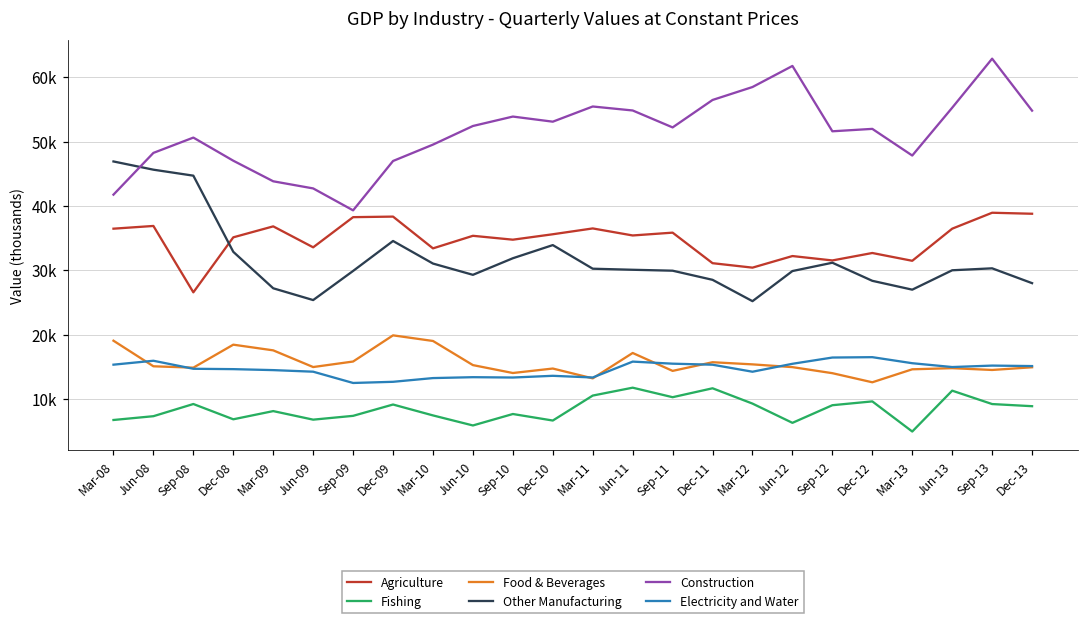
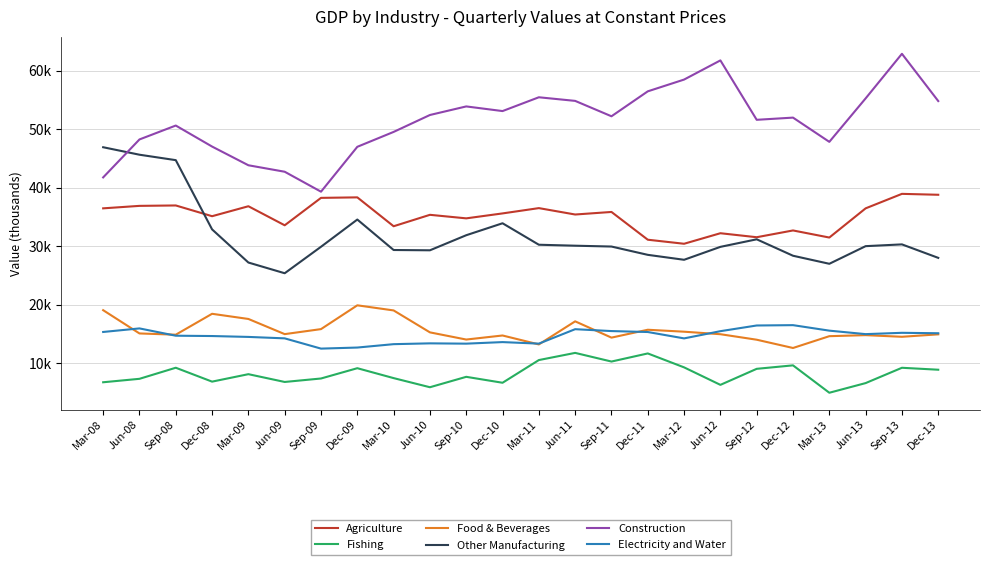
  {
    "Agriculture": {
      "Mar-08": 36000,
      "Jun-08": 37000,
-     "Sep-08": 27000,
+     "Sep-08": 37000,
      "Dec-08": 35000,
      "Mar-09": 37000,
      "Jun-09": 34000,
      "Sep-09": 38000,
      "Dec-09": 38000,
      "Mar-10": 33000,
      "Jun-10": 35000,
      "Sep-10": 35000,
      "Dec-10": 36000,
      "Mar-11": 37000,
      "Jun-11": 35000,
      "Sep-11": 36000,
      "Dec-11": 31000,
      "Mar-12": 30000,
      "Jun-12": 32000,
      "Dec-12": 33000,
      "Mar-13": 31000,
      "Jun-13": 36000,
      "Sep-13": 39000,
      "Dec-13": 39000
    },
    "Fishing": {
      "Mar-08": 7000,
      "Jun-08": 7000,
      "Sep-08": 9000,
      "Dec-08": 7000,
      "Mar-09": 8000,
      "Jun-09": 7000,
      "Sep-09": 7000,
      "Dec-09": 9000,
      "Mar-10": 7000,
      "Jun-10": 6000,
      "Sep-10": 8000,
      "Dec-10": 7000,
      "Mar-11": 11000,
      "Jun-11": 12000,
      "Sep-11": 10000,
      "Dec-11": 12000,
      "Mar-12": 9000,
      "Jun-12": 6000,
      "Sep-12": 9000,
      "Dec-12": 10000,
      "Mar-13": 5000,
-     "Jun-13": 11000,
+     "Jun-13": 7000,
      "Sep-13": 9000,
      "Dec-13": 9000
    },
    "Food & Beverages": {
      "Mar-08": 19000,
      "Jun-08": 15000,
      "Dec-08": 18000,
      "Mar-09": 18000,
      "Jun-09": 15000,
      "Sep-09": 16000,
      "Dec-09": 20000,
      "Mar-10": 19000,
      "Jun-10": 15000,
      "Sep-10": 14000,
      "Dec-10": 15000,
      "Jun-11": 17000,
      "Sep-11": 14000,
      "Mar-12": 15000,
      "Jun-12": 15000,
      "Sep-12": 14000,
      "Dec-12": 13000,
      "Mar-13": 15000,
      "Sep-13": 15000
    },
    "Other Manufacturing": {
      "Mar-08": 47000,
      "Jun-08": 46000,
      "Sep-08": 45000,
      "Dec-08": 33000,
      "Mar-09": 27000,
      "Jun-09": 25000,
      "Sep-09": 30000,
      "Dec-09": 35000,
-     "Mar-10": 31000,
+     "Mar-10": 29000,
      "Jun-10": 29000,
      "Sep-10": 32000,
      "Dec-10": 34000,
      "Mar-11": 30000,
      "Jun-11": 30000,
      "Sep-11": 30000,
      "Dec-11": 29000,
-     "Mar-12": 25000,
+     "Mar-12": 28000,
      "Jun-12": 30000,
      "Dec-12": 28000,
      "Mar-13": 27000,
      "Jun-13": 30000,
      "Sep-13": 30000,
      "Dec-13": 28000
    },
    "Construction": {
      "Mar-08": 42000,
      "Jun-08": 48000,
      "Sep-08": 51000,
      "Dec-08": 47000,
      "Mar-09": 44000,
      "Jun-09": 43000,
      "Sep-09": 39000,
      "Dec-09": 47000,
      "Mar-10": 50000,
      "Jun-10": 52000,
      "Sep-10": 54000,
      "Dec-10": 53000,
      "Mar-11": 55000,
      "Jun-11": 55000,
      "Sep-11": 52000,
      "Dec-11": 56000,
      "Mar-12": 58000,
      "Jun-12": 62000,
      "Sep-12": 52000,
      "Dec-12": 52000,
      "Mar-13": 48000,
      "Jun-13": 55000,
      "Sep-13": 63000,
      "Dec-13": 55000
    },
    "Electricity and Water": {
      "Mar-08": 15000,
      "Jun-08": 16000,
      "Dec-08": 15000,
      "Mar-09": 15000,
      "Jun-09": 14000,
      "Sep-09": 13000,
      "Dec-09": 13000,
      "Mar-10": 13000,
      "Jun-10": 13000,
      "Sep-10": 13000,
      "Dec-10": 14000,
      "Jun-11": 16000,
      "Sep-11": 16000,
      "Mar-12": 14000,
      "Jun-12": 16000,
      "Sep-12": 16000,
      "Dec-12": 17000,
      "Mar-13": 16000,
      "Sep-13": 15000
    }
  }
